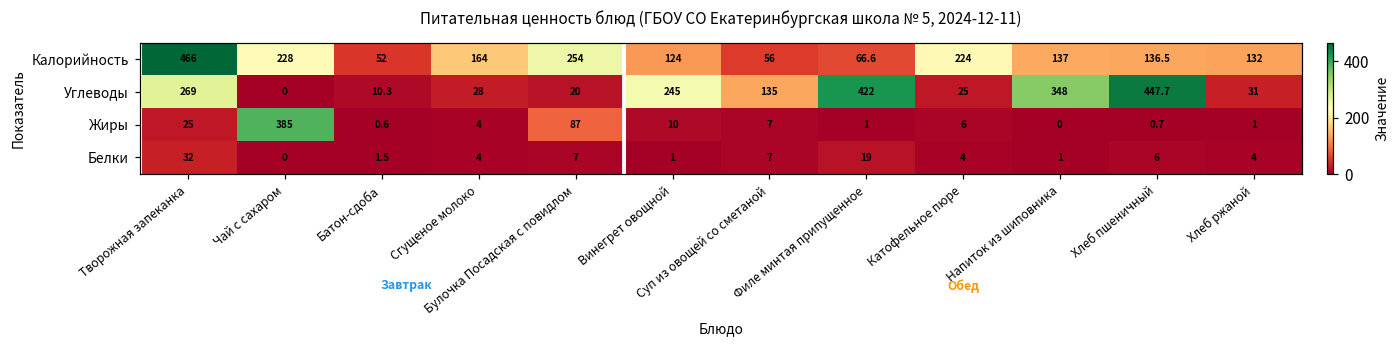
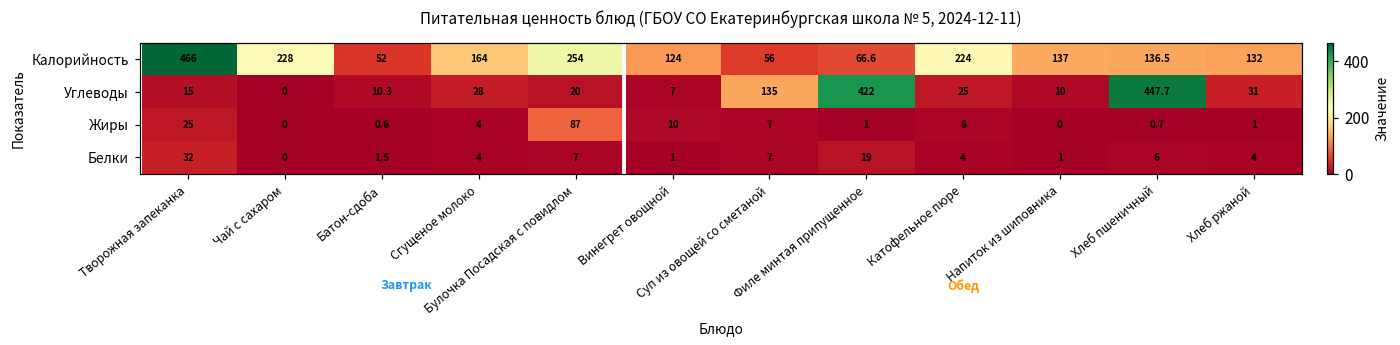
  {
    "Калорийность": {
      "Творожная запеканка": 466,
      "Чай с сахаром": 228,
      "Батон-сдоба": 52,
      "Сгущеное молоко": 164,
      "Булочка Посадская с повидлом": 254,
      "Винегрет овощной": 124,
      "Суп из овощей со сметаной": 56,
      "Филе минтая припущенное": 66.6,
      "Катофельное пюре": 224,
      "Напиток из шиповника": 137,
      "Хлеб пшеничный": 136.5,
      "Хлеб ржаной": 132
    },
    "Углеводы": {
-     "Творожная запеканка": 269,
+     "Творожная запеканка": 15,
      "Чай с сахаром": 0,
      "Батон-сдоба": 10.3,
      "Сгущеное молоко": 28,
      "Булочка Посадская с повидлом": 20,
-     "Винегрет овощной": 245,
+     "Винегрет овощной": 7,
      "Суп из овощей со сметаной": 135,
      "Филе минтая припущенное": 422,
      "Катофельное пюре": 25,
-     "Напиток из шиповника": 348,
+     "Напиток из шиповника": 10,
      "Хлеб пшеничный": 447.7,
      "Хлеб ржаной": 31
    },
    "Жиры": {
      "Творожная запеканка": 25,
-     "Чай с сахаром": 385,
+     "Чай с сахаром": 0,
      "Батон-сдоба": 0.6,
      "Сгущеное молоко": 4,
      "Булочка Посадская с повидлом": 87,
      "Винегрет овощной": 10,
      "Суп из овощей со сметаной": 7,
      "Филе минтая припущенное": 1,
      "Катофельное пюре": 6,
      "Напиток из шиповника": 0,
      "Хлеб пшеничный": 0.7,
      "Хлеб ржаной": 1
    },
    "Белки": {
      "Творожная запеканка": 32,
      "Чай с сахаром": 0,
      "Батон-сдоба": 1.5,
      "Сгущеное молоко": 4,
      "Булочка Посадская с повидлом": 7,
      "Винегрет овощной": 1,
      "Суп из овощей со сметаной": 7,
      "Филе минтая припущенное": 19,
      "Катофельное пюре": 4,
      "Напиток из шиповника": 1,
      "Хлеб пшеничный": 6,
      "Хлеб ржаной": 4
    }
  }
